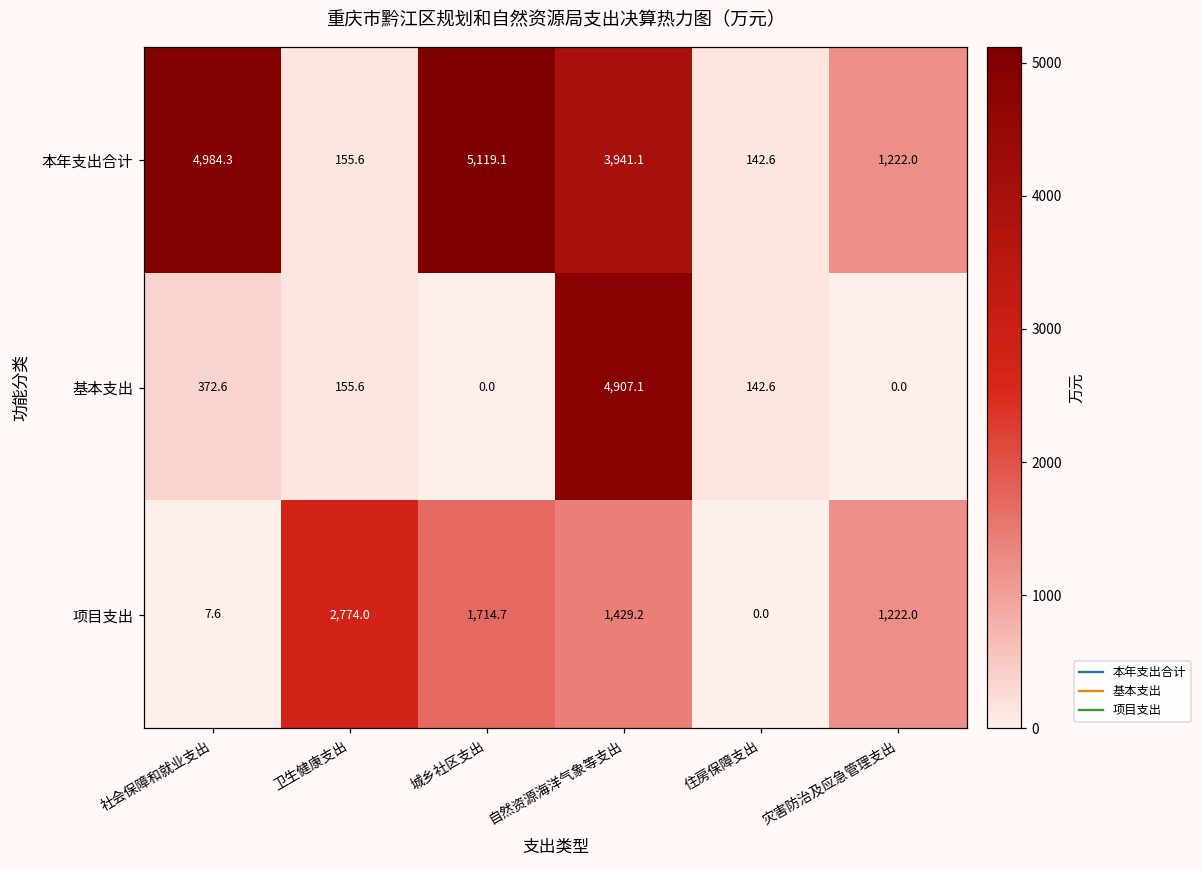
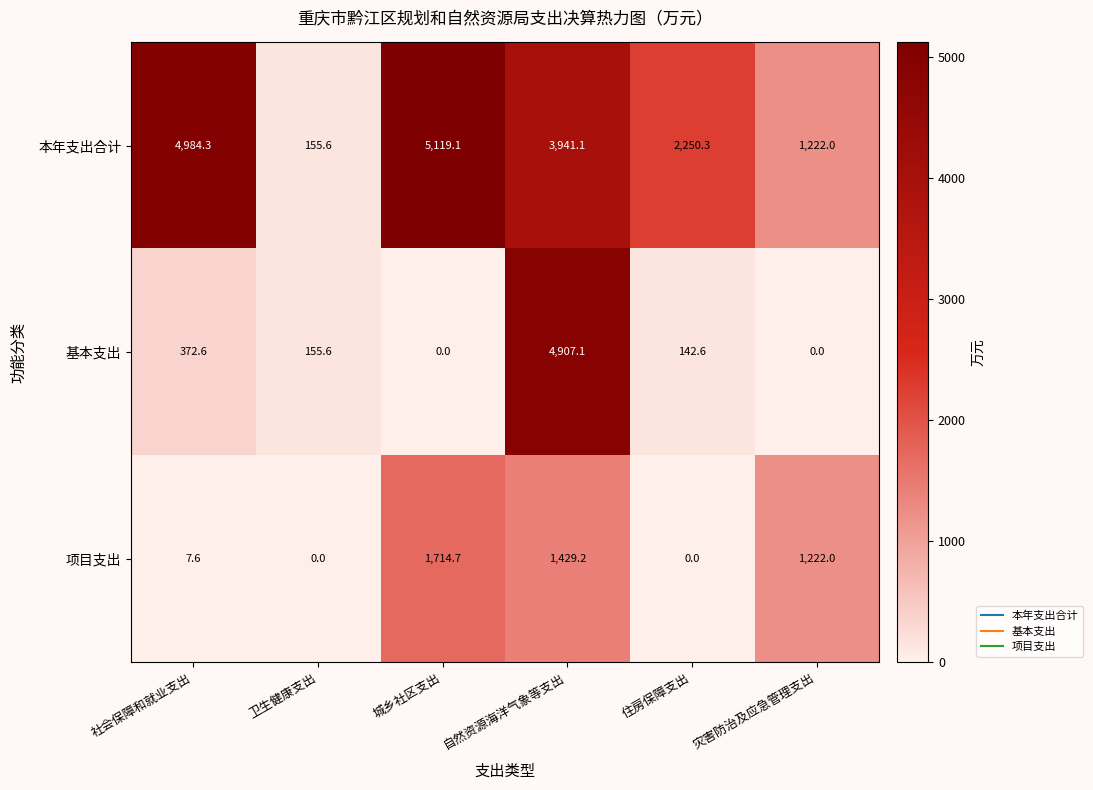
  {
    "本年支出合计": {
      "社会保障和就业支出": "4,984.3",
      "卫生健康支出": "155.6",
      "城乡社区支出": "5,119.1",
      "自然资源海洋气象等支出": "3,941.1",
-     "住房保障支出": "142.6",
+     "住房保障支出": "2,250.3",
      "灾害防治及应急管理支出": "1,222.0"
    },
    "基本支出": {
      "社会保障和就业支出": "372.6",
      "卫生健康支出": "155.6",
      "城乡社区支出": "0.0",
      "自然资源海洋气象等支出": "4,907.1",
      "住房保障支出": "142.6",
      "灾害防治及应急管理支出": "0.0"
    },
    "项目支出": {
      "社会保障和就业支出": "7.6",
-     "卫生健康支出": "2,774.0",
+     "卫生健康支出": "0.0",
      "城乡社区支出": "1,714.7",
      "自然资源海洋气象等支出": "1,429.2",
      "住房保障支出": "0.0",
      "灾害防治及应急管理支出": "1,222.0"
    }
  }
